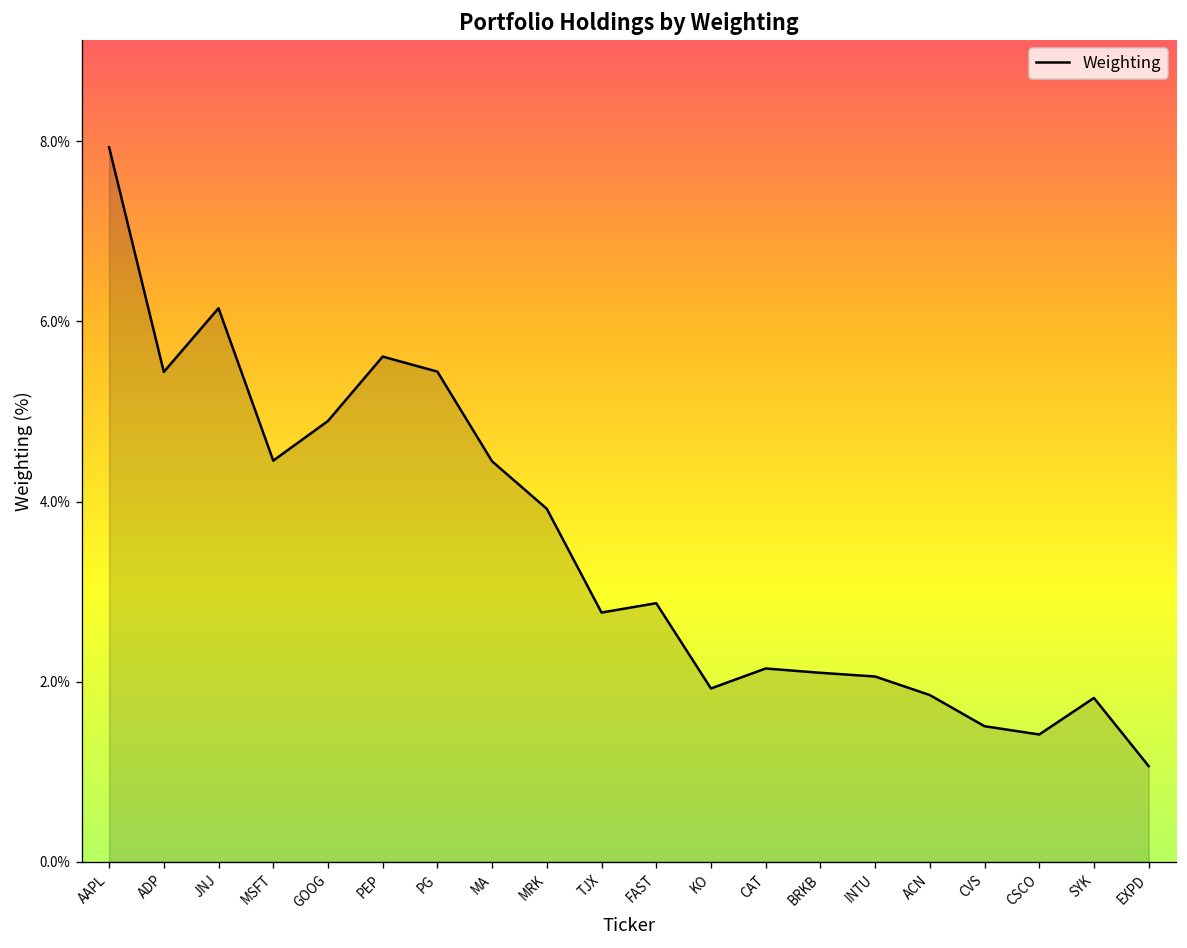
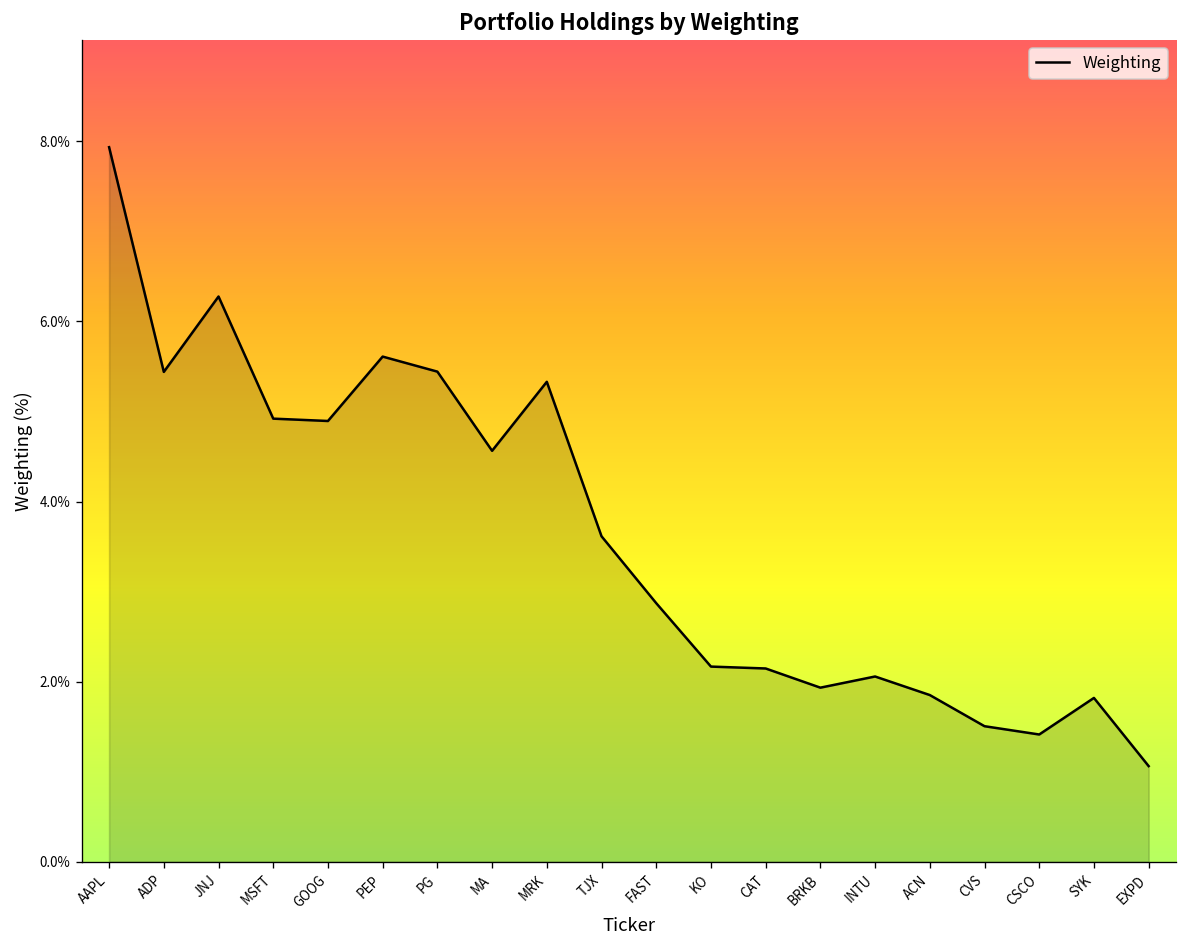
  {
    "AAPL": "7.9%",
    "ADP": "5.4%",
-   "JNJ": "6.1%",
-   "MSFT": "4.5%",
+   "JNJ": "6.3%",
+   "MSFT": "4.9%",
    "GOOG": "4.9%",
    "PEP": "5.6%",
    "PG": "5.4%",
-   "MA": "4.4%",
-   "MRK": "3.9%",
-   "TJX": "2.8%",
+   "MA": "4.6%",
+   "MRK": "5.3%",
+   "TJX": "3.6%",
    "FAST": "2.9%",
-   "KO": "1.9%",
+   "KO": "2.2%",
    "CAT": "2.1%",
-   "BRKB": "2.1%",
+   "BRKB": "1.9%",
    "INTU": "2.1%",
    "ACN": "1.9%",
    "CVS": "1.5%",
    "CSCO": "1.4%",
    "SYK": "1.8%",
    "EXPD": "1.1%"
  }
